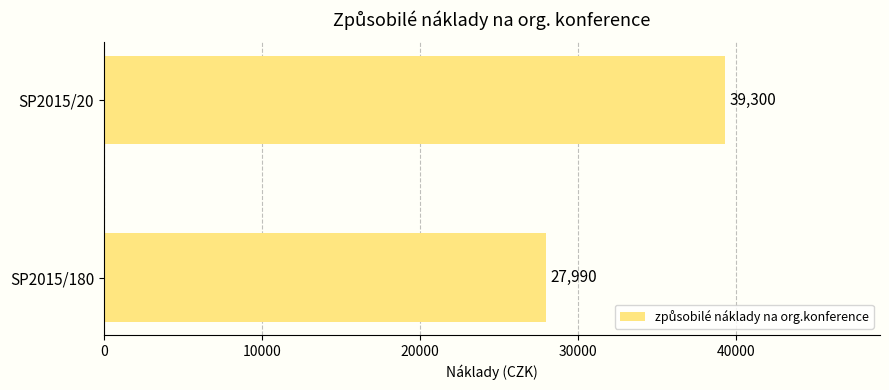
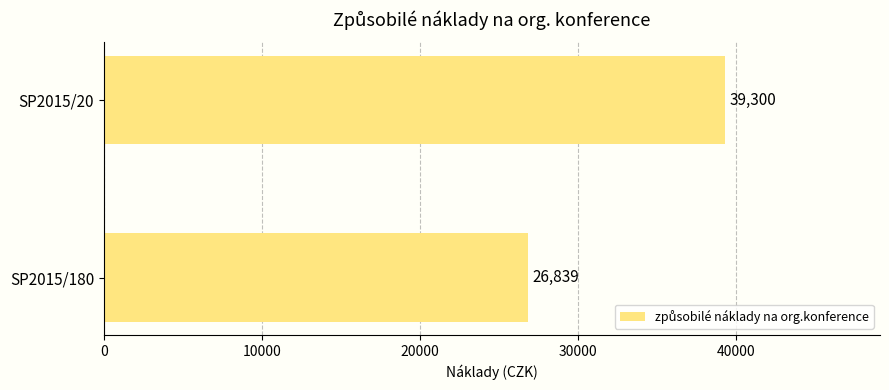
  {
    "SP2015/20": "39,300",
-   "SP2015/180": "27,990"
+   "SP2015/180": "26,839"
  }
